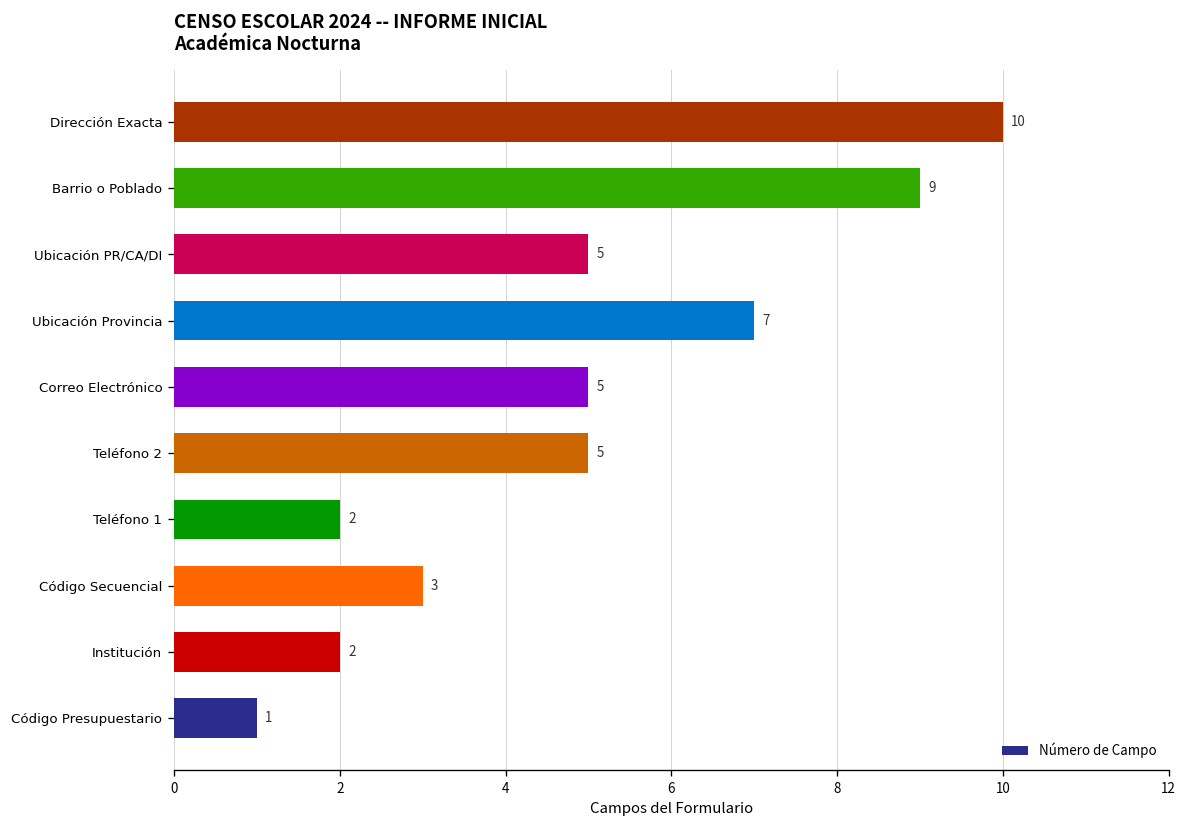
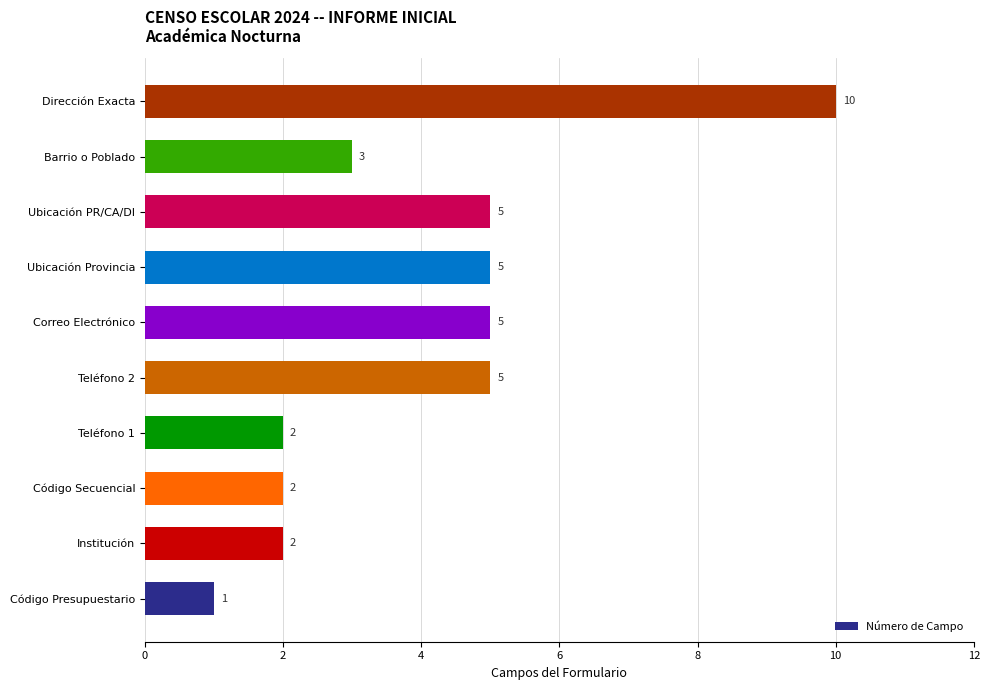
  {
    "Dirección Exacta": 10,
-   "Barrio o Poblado": 9,
+   "Barrio o Poblado": 3,
    "Ubicación PR/CA/DI": 5,
-   "Ubicación Provincia": 7,
+   "Ubicación Provincia": 5,
    "Correo Electrónico": 5,
    "Teléfono 2": 5,
    "Teléfono 1": 2,
-   "Código Secuencial": 3,
+   "Código Secuencial": 2,
    "Institución": 2,
    "Código Presupuestario": 1
  }
